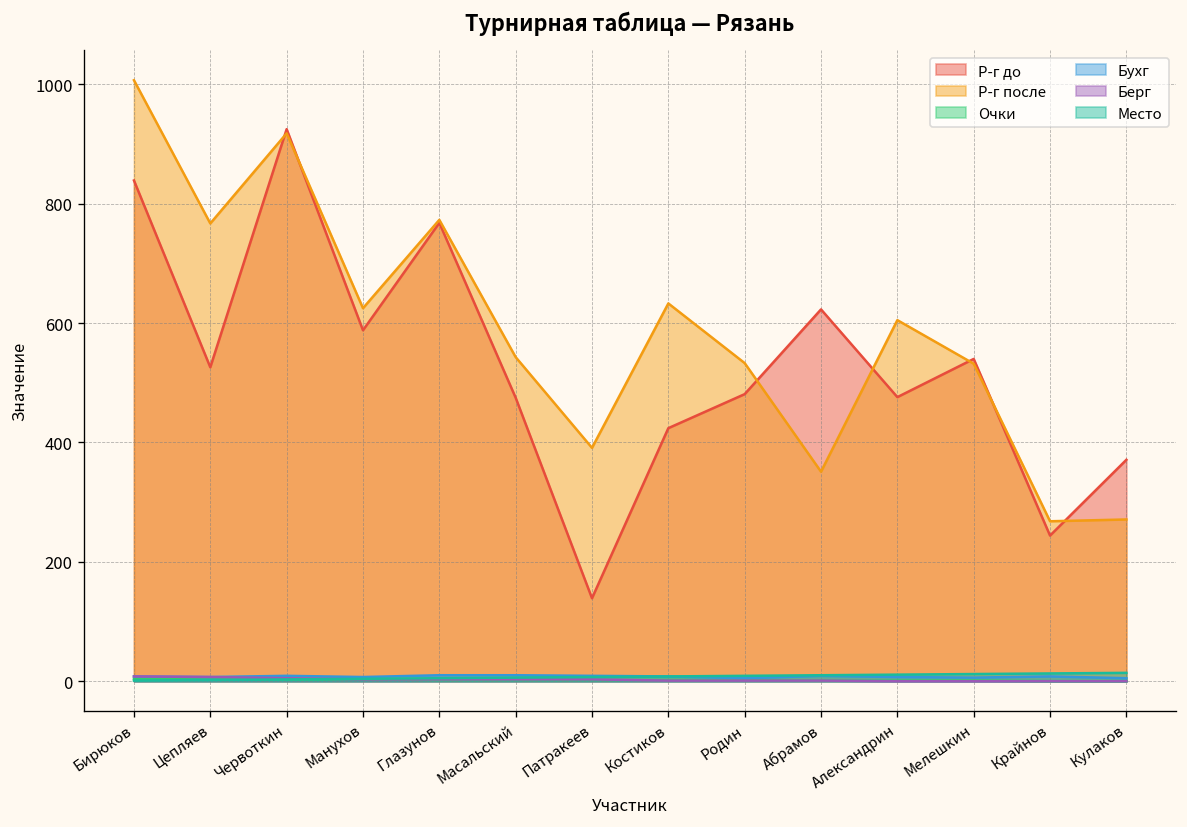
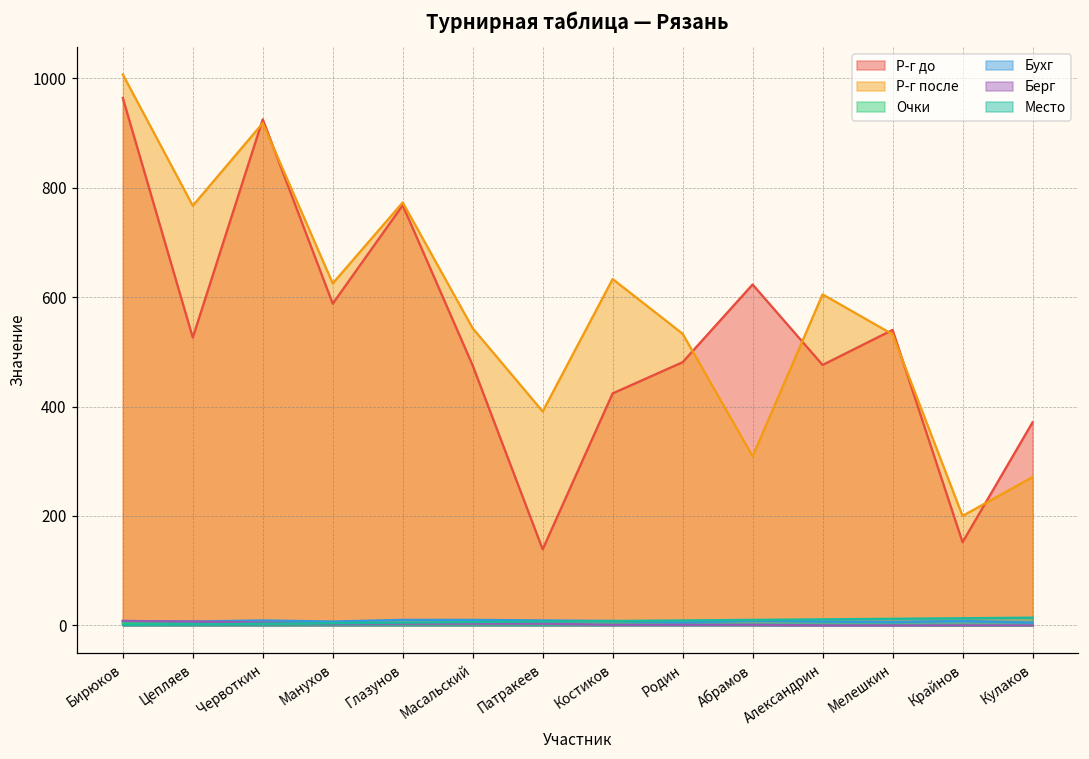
  {
    "Р-г до": {
-     "Бирюков": 840,
+     "Бирюков": 960,
      "Цепляев": 530,
      "Червоткин": 930,
      "Манухов": 590,
      "Масальский": 480,
      "Патракеев": 140,
      "Костиков": 420,
      "Родин": 480,
      "Абрамов": 620,
      "Александрин": 480,
      "Мелешкин": 540,
-     "Крайнов": 240,
+     "Крайнов": 150,
      "Кулаков": 370
    },
    "Р-г после": {
      "Бирюков": 1010,
      "Цепляев": 770,
      "Червоткин": 920,
      "Манухов": 630,
      "Масальский": 540,
      "Патракеев": 390,
      "Костиков": 630,
      "Родин": 530,
-     "Абрамов": 350,
+     "Абрамов": 310,
      "Александрин": 610,
      "Мелешкин": 530,
-     "Крайнов": 270,
+     "Крайнов": 200,
      "Кулаков": 270
    }
  }
